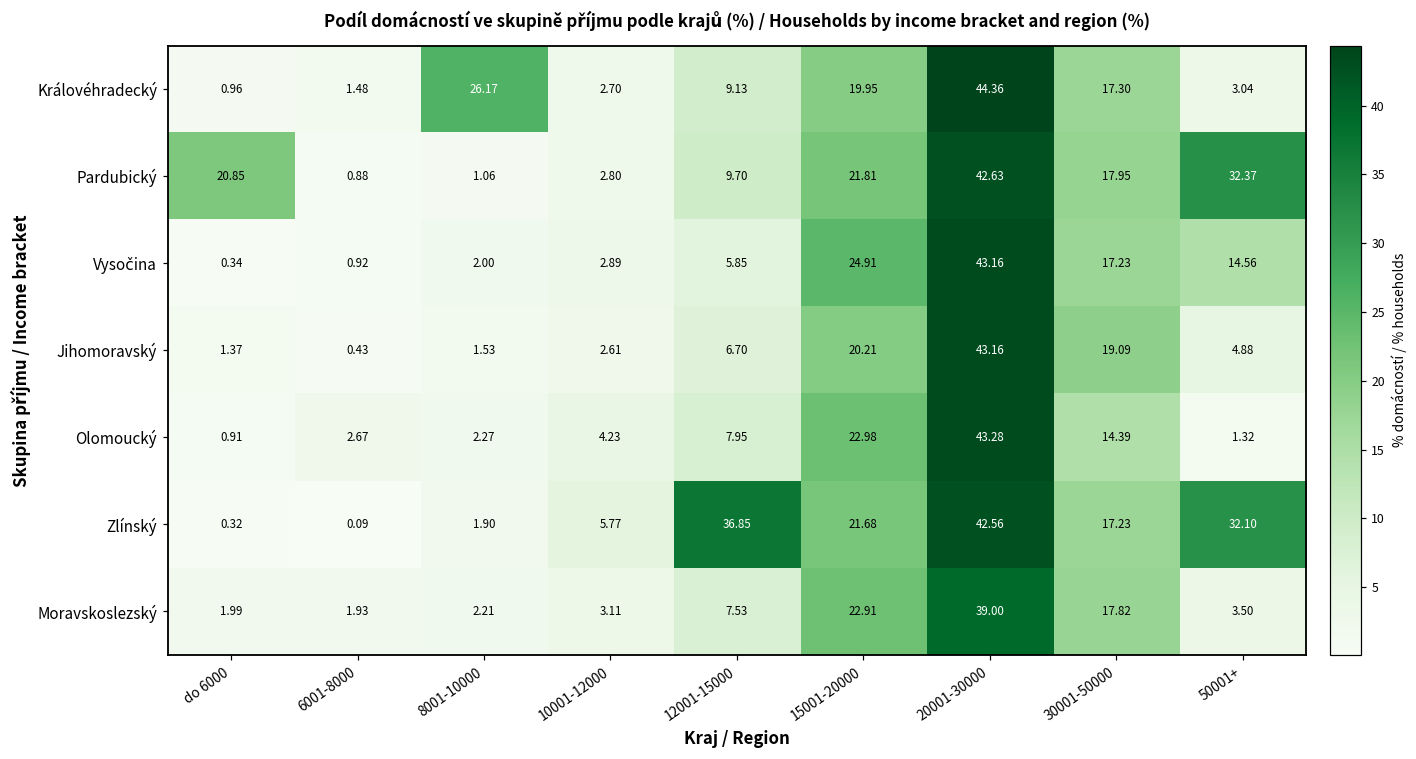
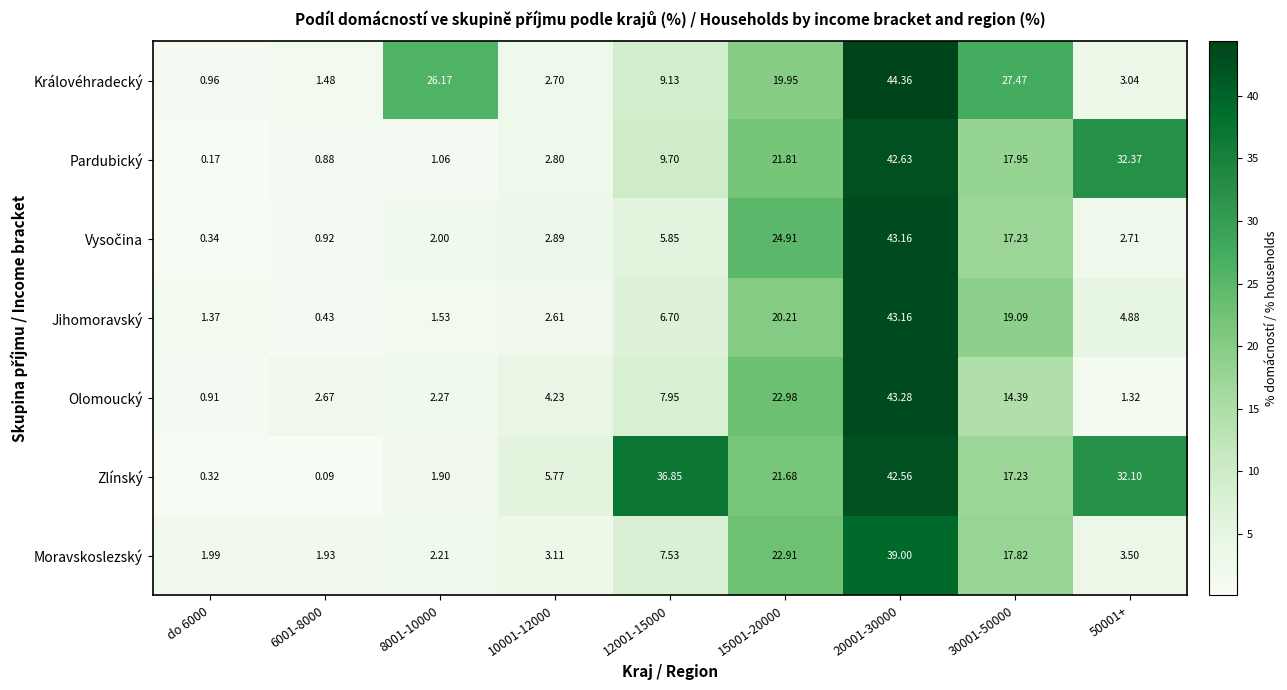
  {
    "Královéhradecký": {
      "do 6000": 0.96,
      "6001-8000": 1.48,
      "8001-10000": 26.17,
      "10001-12000": 2.70,
      "12001-15000": 9.13,
      "15001-20000": 19.95,
      "20001-30000": 44.36,
-     "30001-50000": 17.30,
+     "30001-50000": 27.47,
      "50001+": 3.04
    },
    "Pardubický": {
-     "do 6000": 20.85,
+     "do 6000": 0.17,
      "6001-8000": 0.88,
      "8001-10000": 1.06,
      "10001-12000": 2.80,
      "12001-15000": 9.70,
      "15001-20000": 21.81,
      "20001-30000": 42.63,
      "30001-50000": 17.95,
      "50001+": 32.37
    },
    "Vysočina": {
      "do 6000": 0.34,
      "6001-8000": 0.92,
      "8001-10000": 2.00,
      "10001-12000": 2.89,
      "12001-15000": 5.85,
      "15001-20000": 24.91,
      "20001-30000": 43.16,
      "30001-50000": 17.23,
-     "50001+": 14.56
+     "50001+": 2.71
    },
    "Jihomoravský": {
      "do 6000": 1.37,
      "6001-8000": 0.43,
      "8001-10000": 1.53,
      "10001-12000": 2.61,
      "12001-15000": 6.70,
      "15001-20000": 20.21,
      "20001-30000": 43.16,
      "30001-50000": 19.09,
      "50001+": 4.88
    },
    "Olomoucký": {
      "do 6000": 0.91,
      "6001-8000": 2.67,
      "8001-10000": 2.27,
      "10001-12000": 4.23,
      "12001-15000": 7.95,
      "15001-20000": 22.98,
      "20001-30000": 43.28,
      "30001-50000": 14.39,
      "50001+": 1.32
    },
    "Zlínský": {
      "do 6000": 0.32,
      "6001-8000": 0.09,
      "8001-10000": 1.90,
      "10001-12000": 5.77,
      "12001-15000": 36.85,
      "15001-20000": 21.68,
      "20001-30000": 42.56,
      "30001-50000": 17.23,
      "50001+": 32.10
    },
    "Moravskoslezský": {
      "do 6000": 1.99,
      "6001-8000": 1.93,
      "8001-10000": 2.21,
      "10001-12000": 3.11,
      "12001-15000": 7.53,
      "15001-20000": 22.91,
      "20001-30000": 39.00,
      "30001-50000": 17.82,
      "50001+": 3.50
    }
  }
